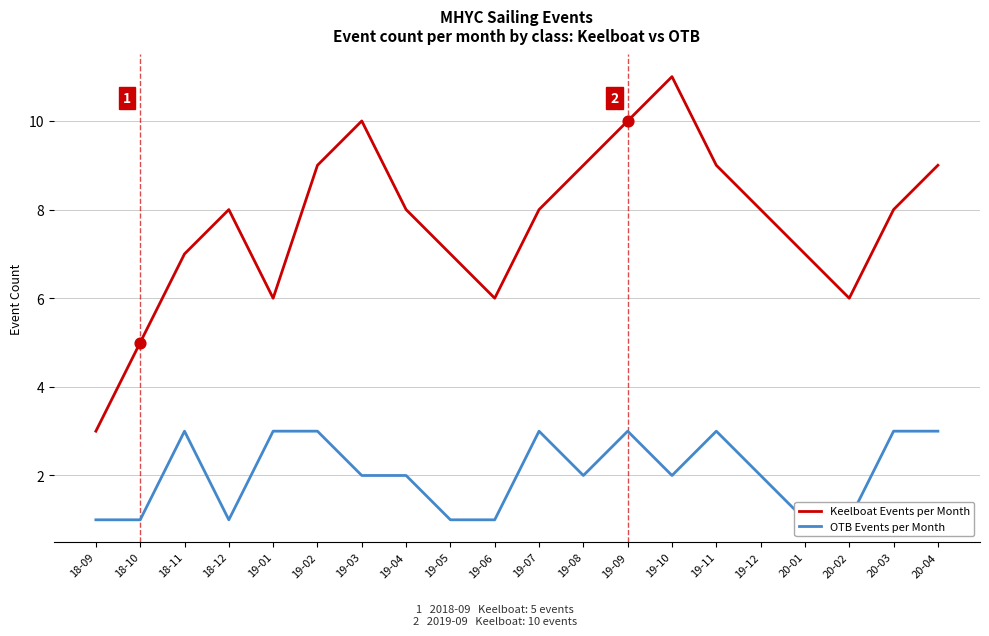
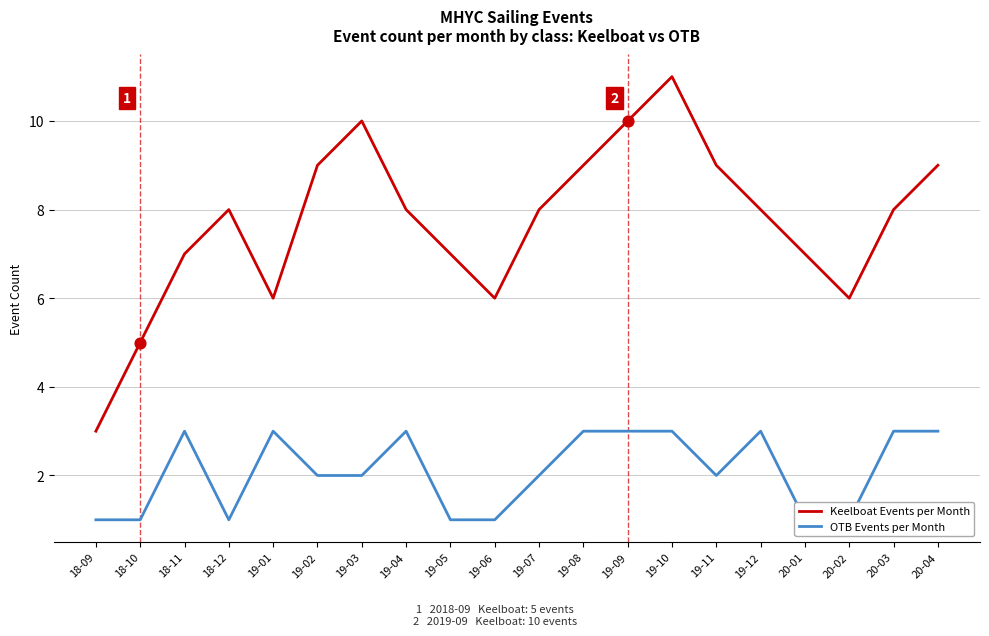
  {
    "OTB Events per Month": {
      "18-09": 1,
      "18-10": 1,
      "18-11": 3,
      "18-12": 1,
      "19-01": 3,
-     "19-02": 3,
+     "19-02": 2,
      "19-03": 2,
-     "19-04": 2,
+     "19-04": 3,
      "19-05": 1,
      "19-06": 1,
-     "19-07": 3,
-     "19-08": 2,
+     "19-07": 2,
+     "19-08": 3,
      "19-09": 3,
-     "19-10": 2,
-     "19-11": 3,
-     "19-12": 2,
+     "19-10": 3,
+     "19-11": 2,
+     "19-12": 3,
      "20-03": 3,
      "20-04": 3
    }
  }
